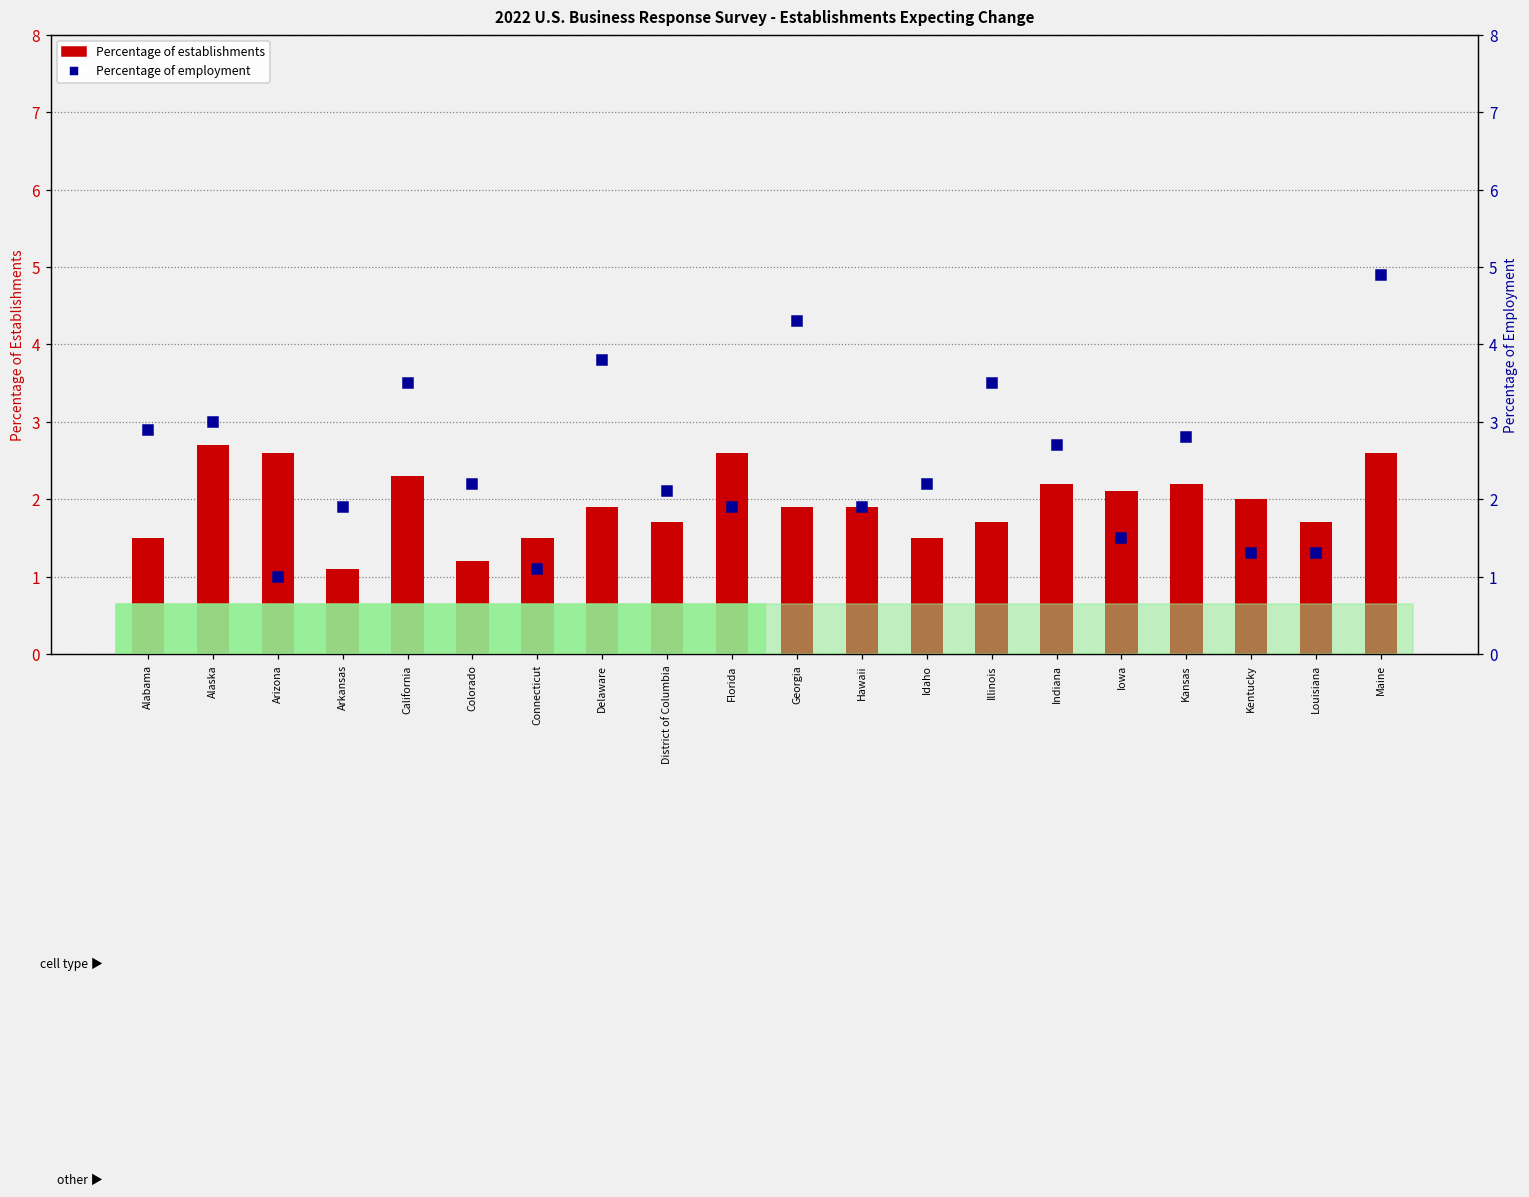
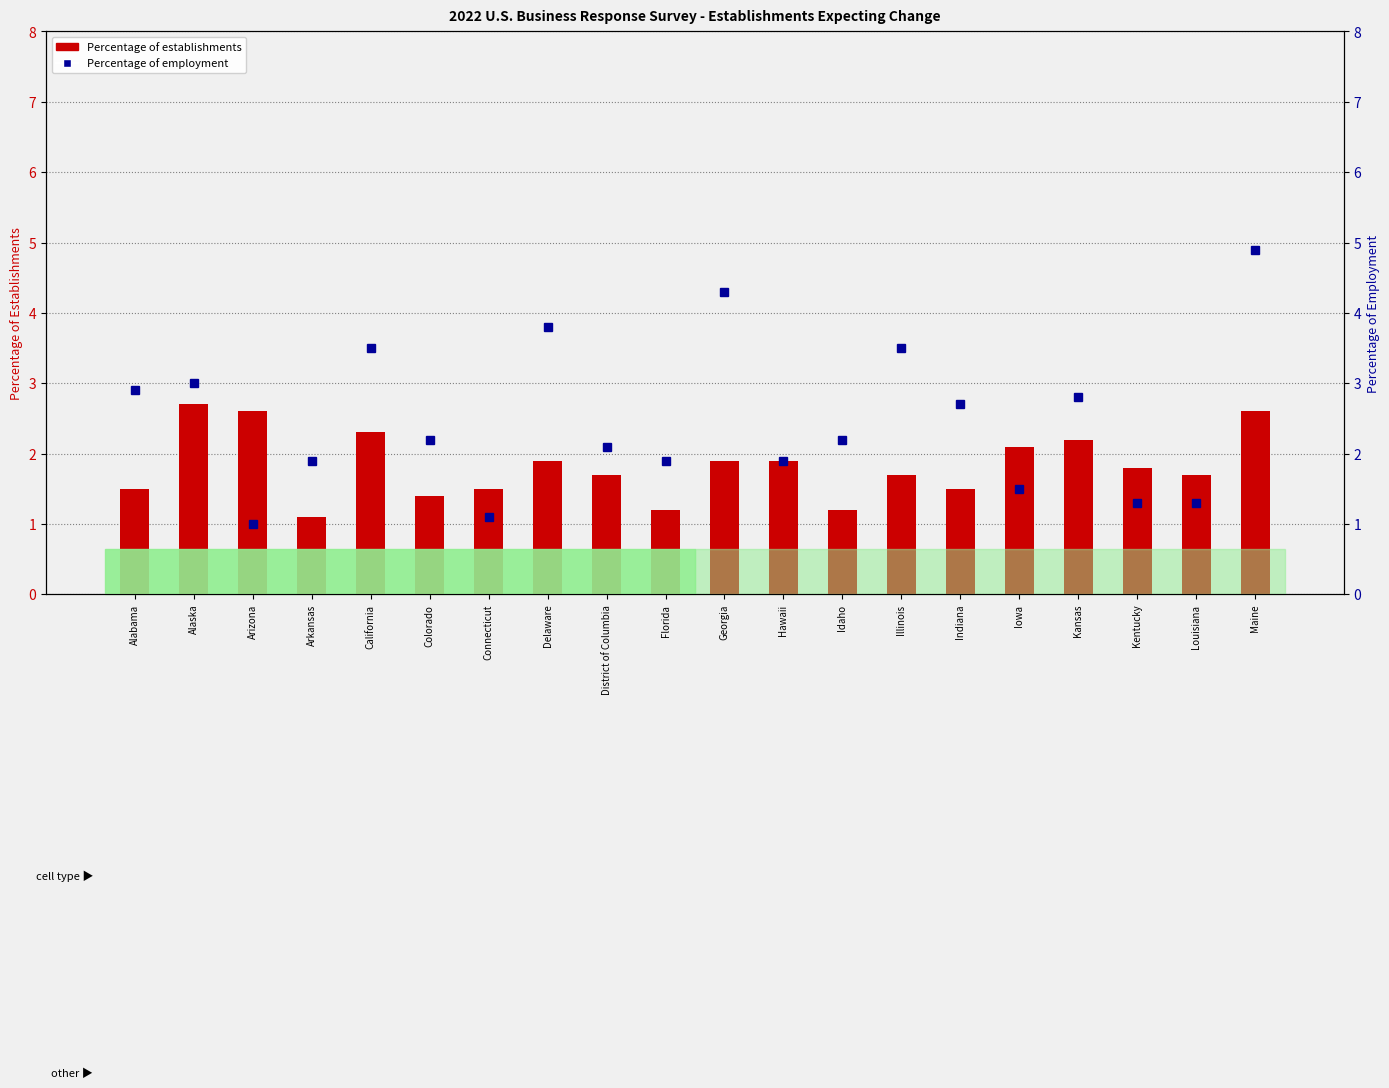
  {
    "Percentage of establishments": {
      "Alabama": 1.5,
      "Alaska": 2.7,
      "Arizona": 2.6,
      "Arkansas": 1.1,
      "California": 2.3,
-     "Colorado": 1.2,
+     "Colorado": 1.4,
      "Connecticut": 1.5,
      "Delaware": 1.9,
      "District of Columbia": 1.7,
-     "Florida": 2.6,
+     "Florida": 1.2,
      "Georgia": 1.9,
      "Hawaii": 1.9,
-     "Idaho": 1.5,
+     "Idaho": 1.2,
      "Illinois": 1.7,
-     "Indiana": 2.2,
+     "Indiana": 1.5,
      "Iowa": 2.1,
      "Kansas": 2.2,
-     "Kentucky": 2.0,
+     "Kentucky": 1.8,
      "Louisiana": 1.7,
      "Maine": 2.6
    }
  }
